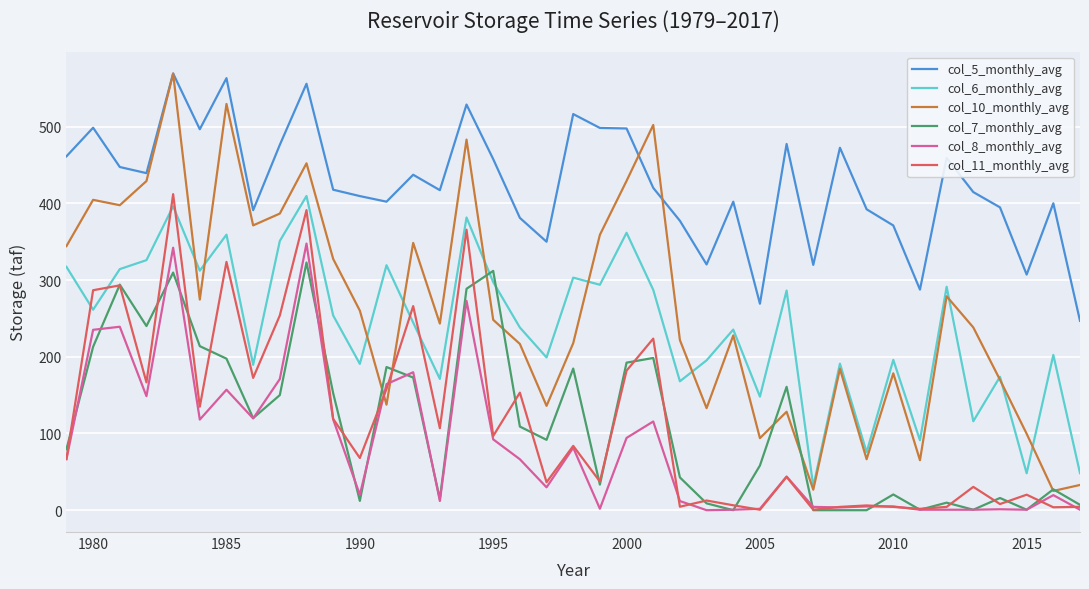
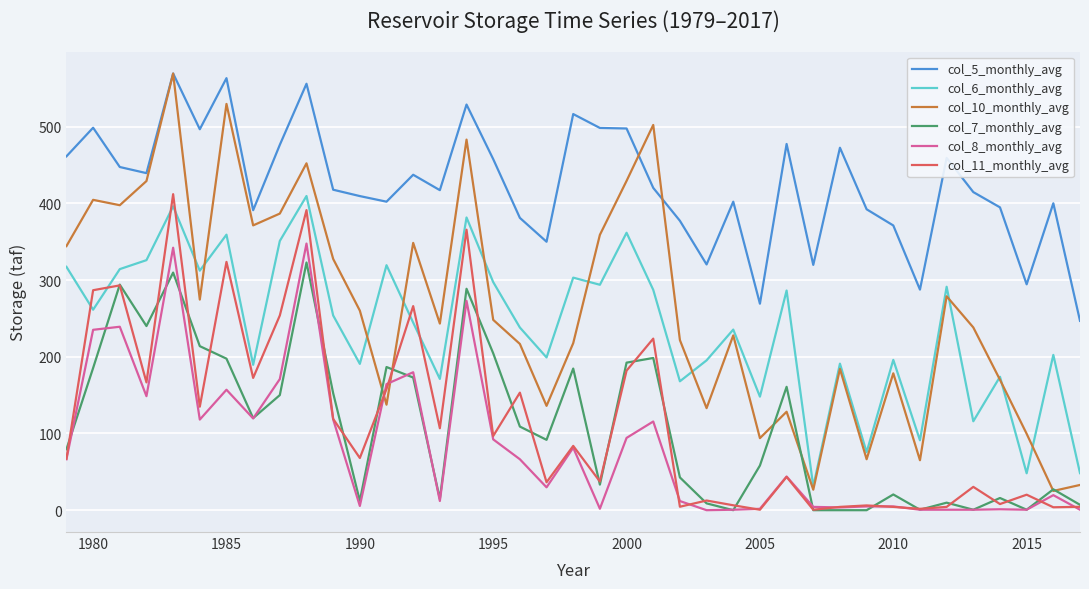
  {
    "col_5_monthly_avg": {
      "1980": 500,
      "1985": 560,
      "1990": 410,
      "1995": 460,
      "2000": 500,
      "2005": 270,
      "2010": 370,
-     "2015": 310
+     "2015": 290
    },
    "col_6_monthly_avg": {
      "1980": 260,
      "1985": 360,
      "1990": 190,
      "1995": 300,
      "2000": 360,
      "2005": 150,
      "2010": 200,
      "2015": 50
    },
    "col_7_monthly_avg": {
-     "1980": 210,
+     "1980": 190,
      "1985": 200,
      "1990": 10,
-     "1995": 310,
+     "1995": 200,
      "2000": 190,
      "2005": 60,
      "2010": 20
    },
    "col_8_monthly_avg": {
      "1980": 240,
      "1985": 160,
-     "1990": 20,
+     "1990": 10,
      "1995": 90,
      "2000": 90
    }
  }
